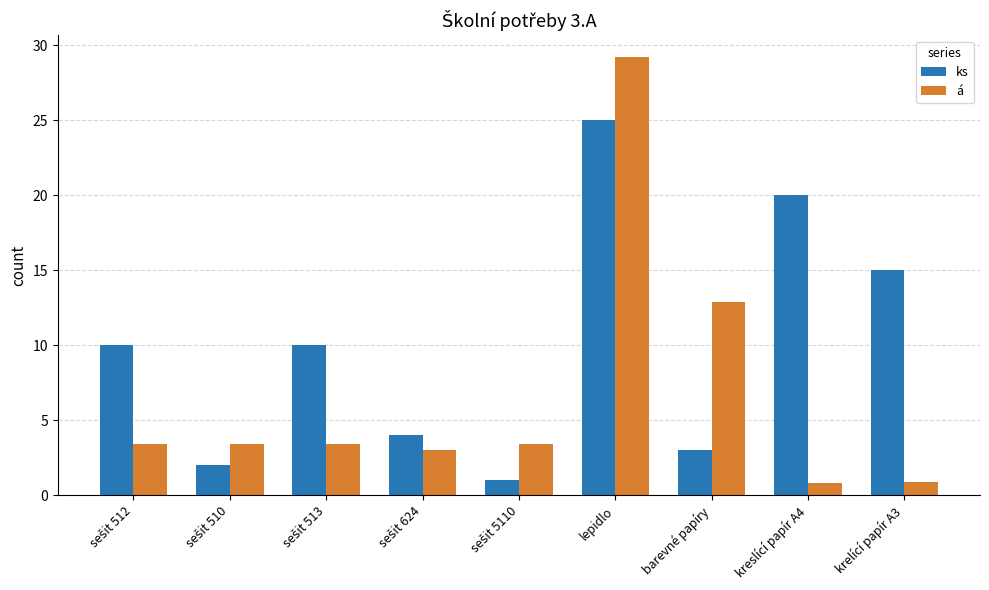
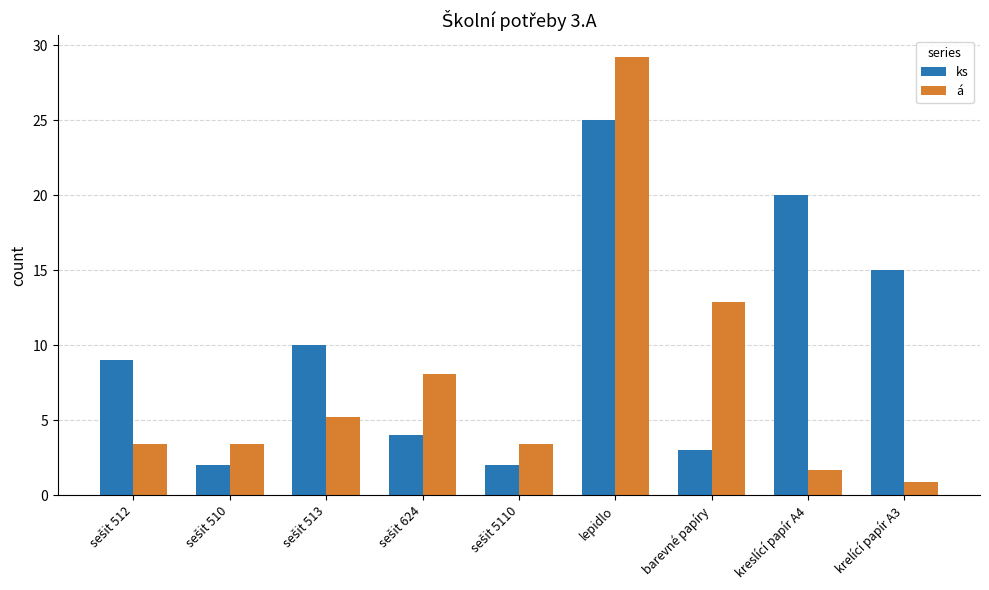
  {
    "ks": {
-     "sešit 512": 10,
+     "sešit 512": 9,
      "sešit 510": 2,
      "sešit 513": 10,
      "sešit 624": 4,
-     "sešit 5110": 1,
+     "sešit 5110": 2,
      "lepidlo": 25,
      "barevné papíry": 3,
      "kreslící papír A4": 20,
      "krelící papír A3": 15
    },
    "á": {
      "sešit 512": 3.4,
      "sešit 510": 3.4,
-     "sešit 513": 3.4,
-     "sešit 624": 3.0,
+     "sešit 513": 5.2,
+     "sešit 624": 8.1,
      "sešit 5110": 3.4,
      "lepidlo": 29.2,
      "barevné papíry": 12.9,
-     "kreslící papír A4": 0.8,
+     "kreslící papír A4": 1.7,
      "krelící papír A3": 0.9
    }
  }
